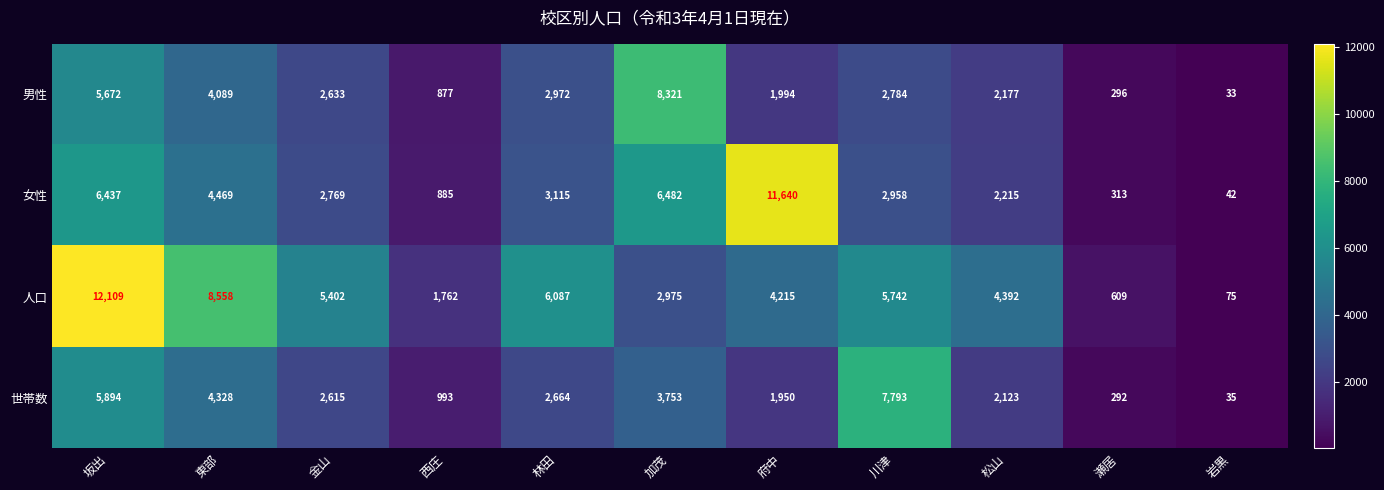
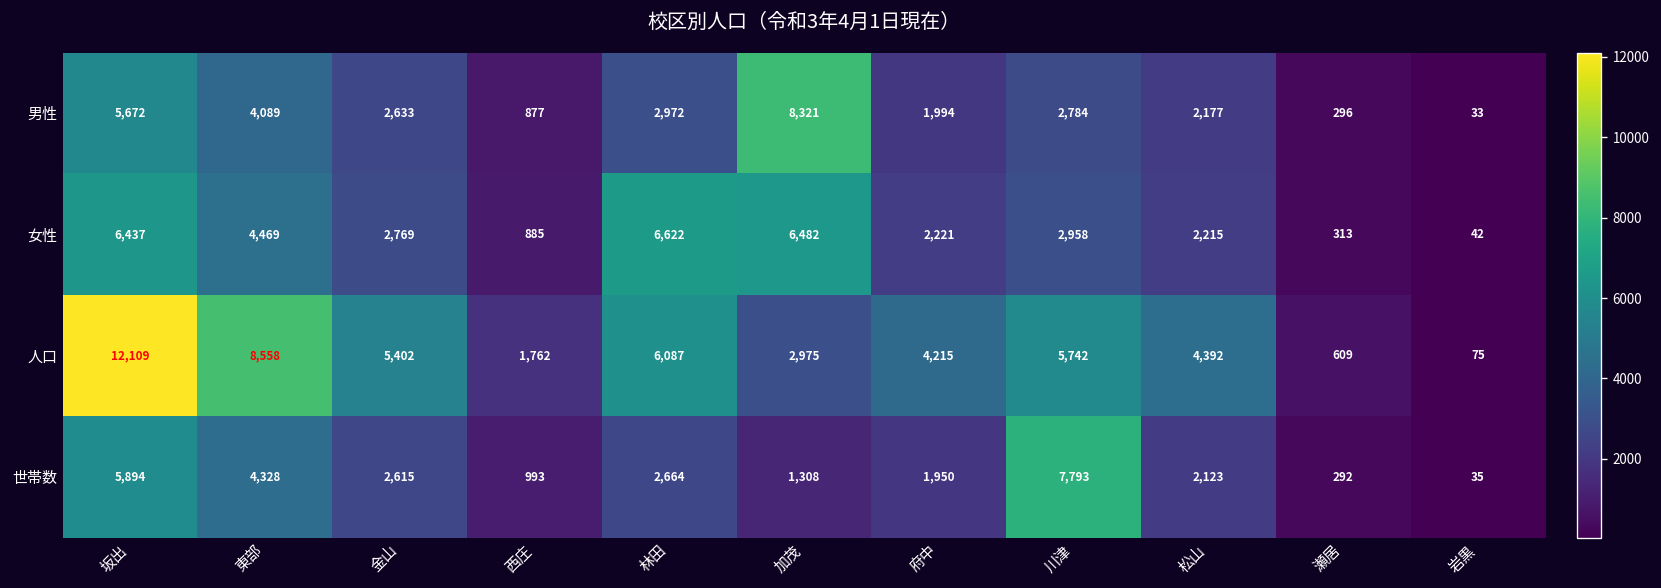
  {
    "男性": {
      "坂出": "5,672",
      "東部": "4,089",
      "金山": "2,633",
      "西庄": "877",
      "林田": "2,972",
      "加茂": "8,321",
      "府中": "1,994",
      "川津": "2,784",
      "松山": "2,177",
      "瀬居": "296",
      "岩黒": "33"
    },
    "女性": {
      "坂出": "6,437",
      "東部": "4,469",
      "金山": "2,769",
      "西庄": "885",
-     "林田": "3,115",
+     "林田": "6,622",
      "加茂": "6,482",
-     "府中": "11,640",
+     "府中": "2,221",
      "川津": "2,958",
      "松山": "2,215",
      "瀬居": "313",
      "岩黒": "42"
    },
    "人口": {
      "坂出": "12,109",
      "東部": "8,558",
      "金山": "5,402",
      "西庄": "1,762",
      "林田": "6,087",
      "加茂": "2,975",
      "府中": "4,215",
      "川津": "5,742",
      "松山": "4,392",
      "瀬居": "609",
      "岩黒": "75"
    },
    "世帯数": {
      "坂出": "5,894",
      "東部": "4,328",
      "金山": "2,615",
      "西庄": "993",
      "林田": "2,664",
-     "加茂": "3,753",
+     "加茂": "1,308",
      "府中": "1,950",
      "川津": "7,793",
      "松山": "2,123",
      "瀬居": "292",
      "岩黒": "35"
    }
  }
